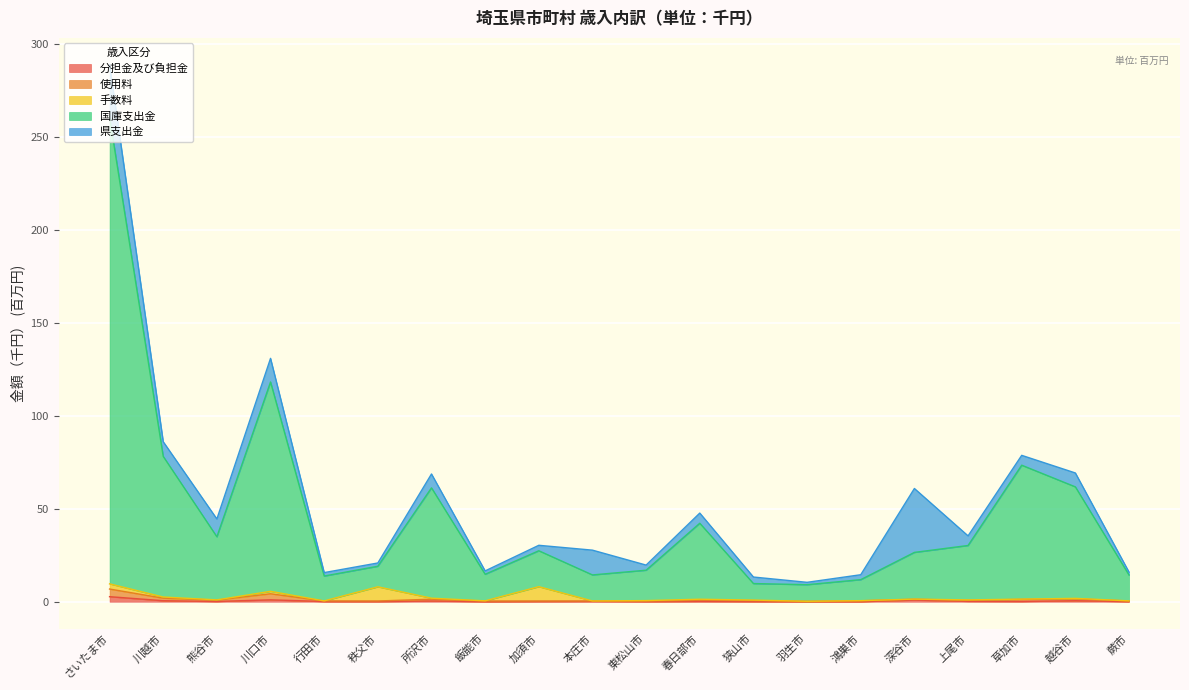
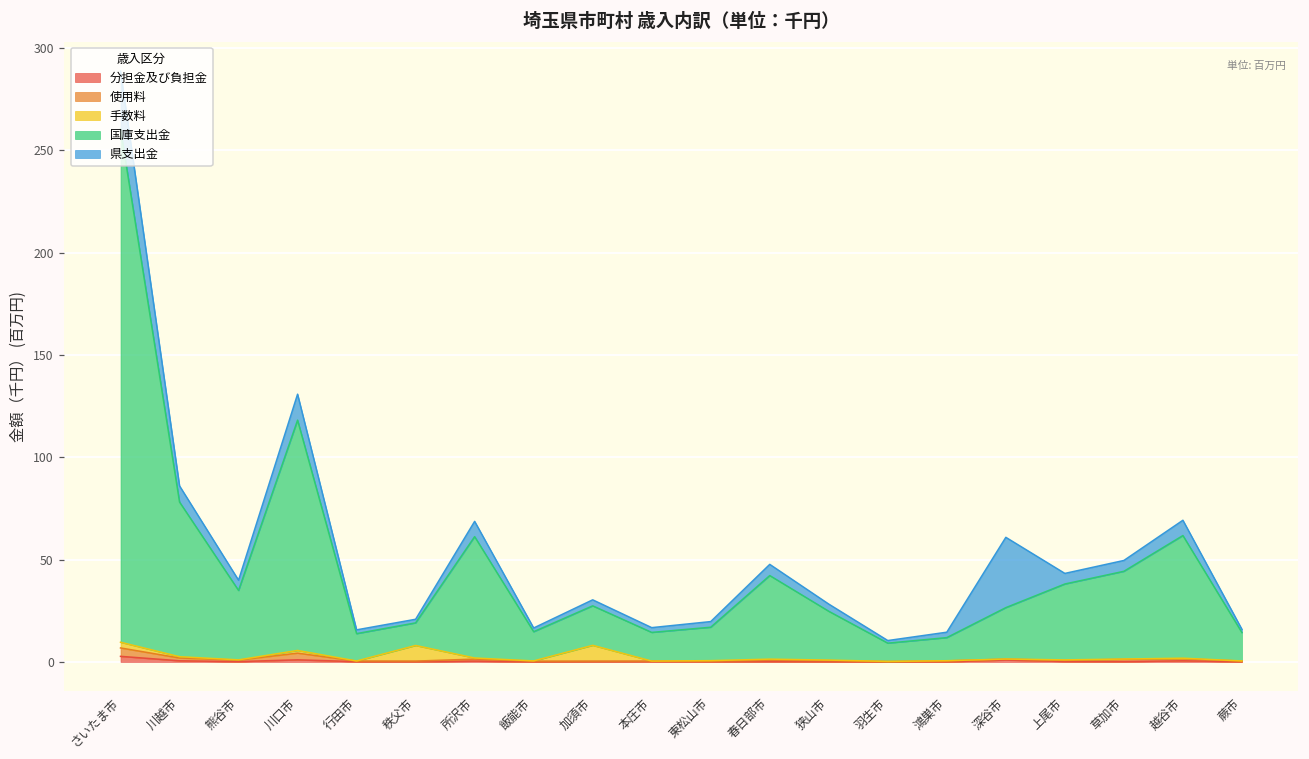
  {
    "手数料": {
      "さいたま市": 3,
      "秩父市": 8,
      "加須市": 8
    },
    "国庫支出金": {
      "川越市": 76,
      "熊谷市": 34,
      "川口市": 113,
      "行田市": 13,
      "秩父市": 11,
      "所沢市": 59,
      "飯能市": 14,
      "加須市": 19,
      "本庄市": 14,
      "東松山市": 16,
      "春日部市": 41,
-     "狭山市": 9,
+     "狭山市": 24,
      "鴻巣市": 11,
      "深谷市": 25,
-     "上尾市": 29,
-     "草加市": 72,
+     "上尾市": 37,
+     "草加市": 43,
      "越谷市": 60,
      "蕨市": 14
    },
    "県支出金": {
      "川越市": 8,
-     "熊谷市": 10,
+     "熊谷市": 5,
      "川口市": 13,
      "行田市": 2,
      "秩父市": 2,
      "所沢市": 7,
      "飯能市": 2,
      "加須市": 3,
-     "本庄市": 13,
+     "本庄市": 2,
      "東松山市": 3,
      "春日部市": 5,
      "狭山市": 4,
      "鴻巣市": 3,
      "深谷市": 34,
      "上尾市": 5,
      "草加市": 5,
      "越谷市": 7,
      "蕨市": 2
    }
  }
